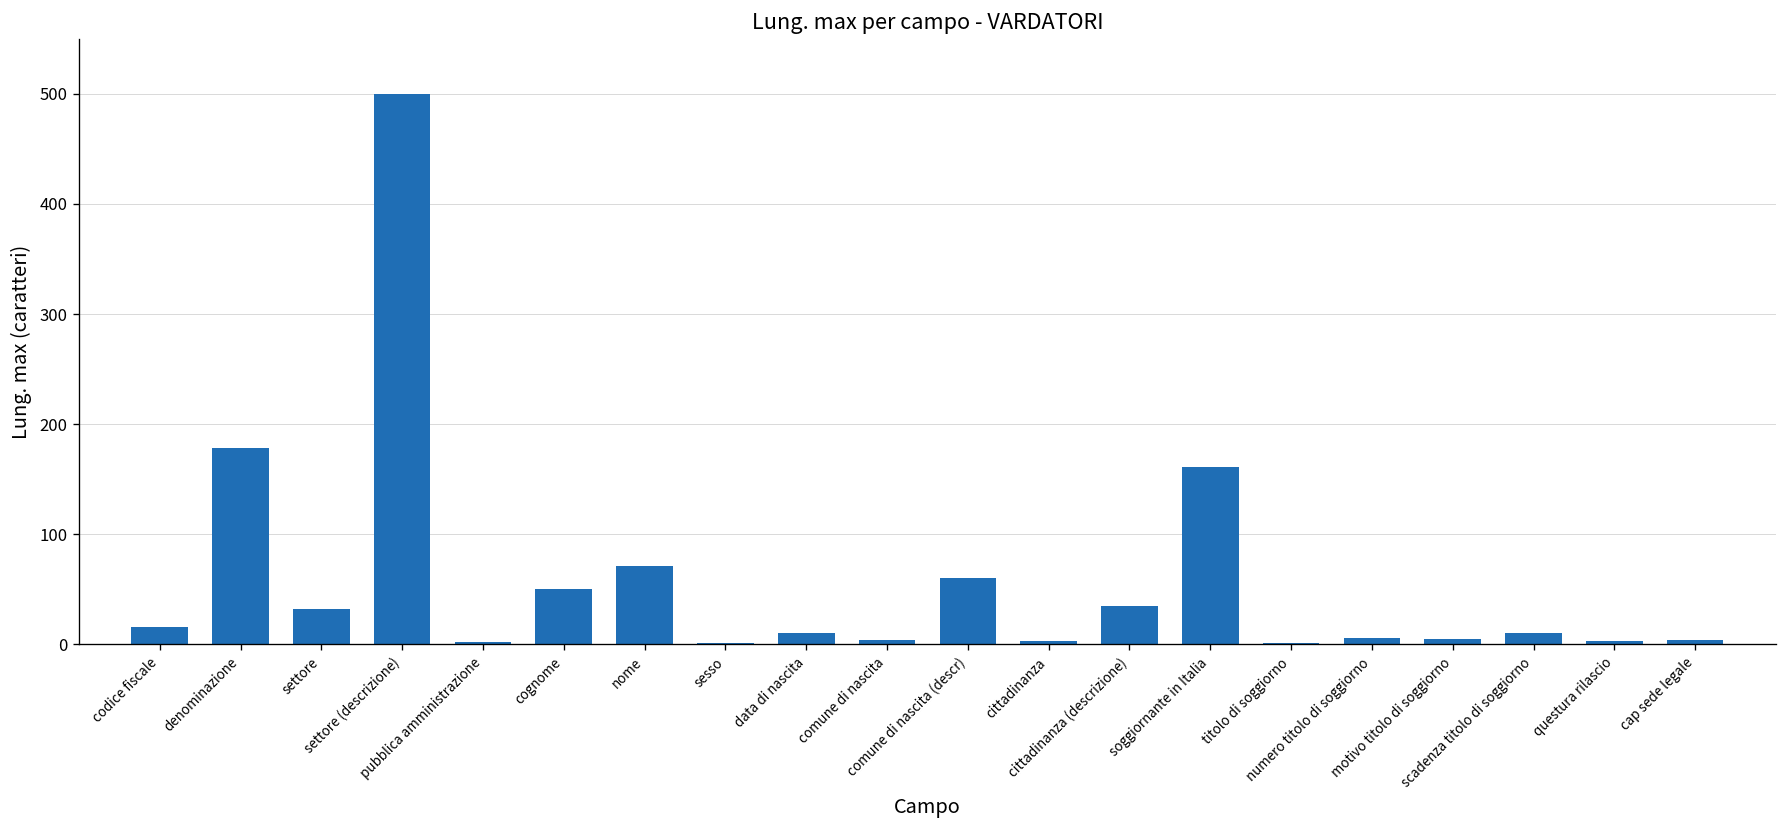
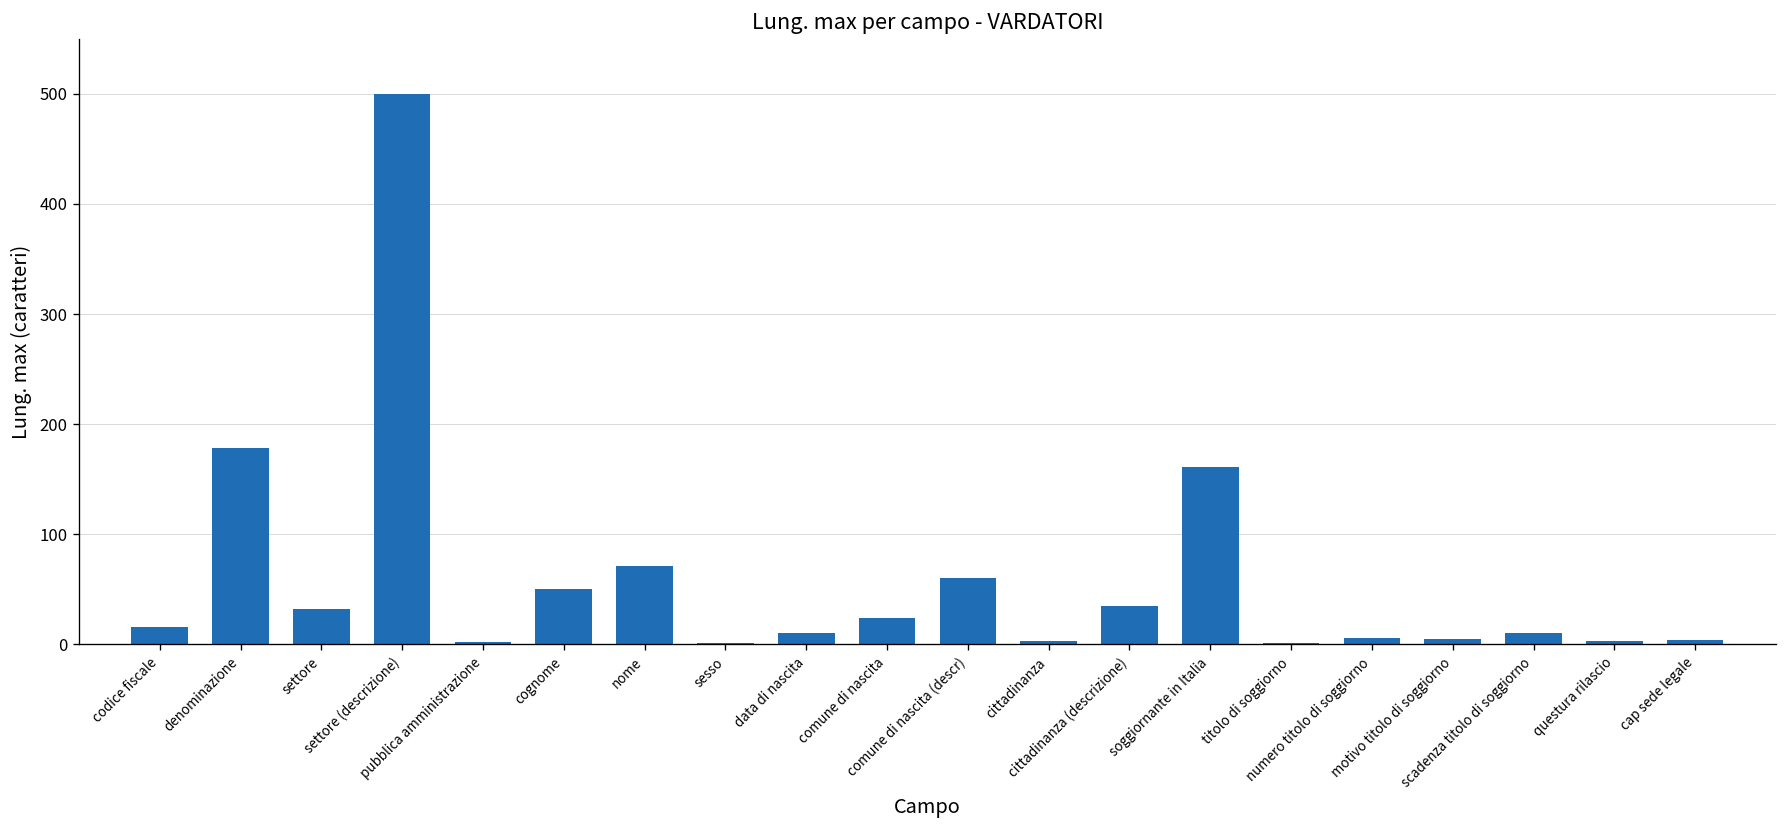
  {
    "codice fiscale": 20,
    "denominazione": 180,
    "settore": 30,
    "settore (descrizione)": 500,
    "cognome": 50,
    "nome": 70,
    "data di nascita": 10,
-   "comune di nascita": 0,
+   "comune di nascita": 20,
    "comune di nascita (descr)": 60,
    "cittadinanza": 0,
    "cittadinanza (descrizione)": 40,
    "soggiornante in Italia": 160,
    "numero titolo di soggiorno": 10,
    "motivo titolo di soggiorno": 10,
    "scadenza titolo di soggiorno": 10,
    "questura rilascio": 0,
    "cap sede legale": 0
  }
